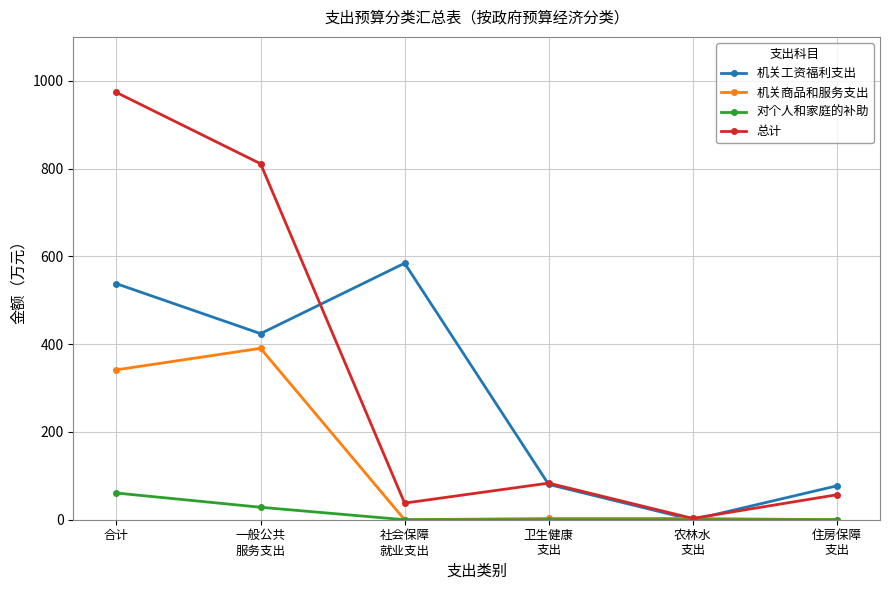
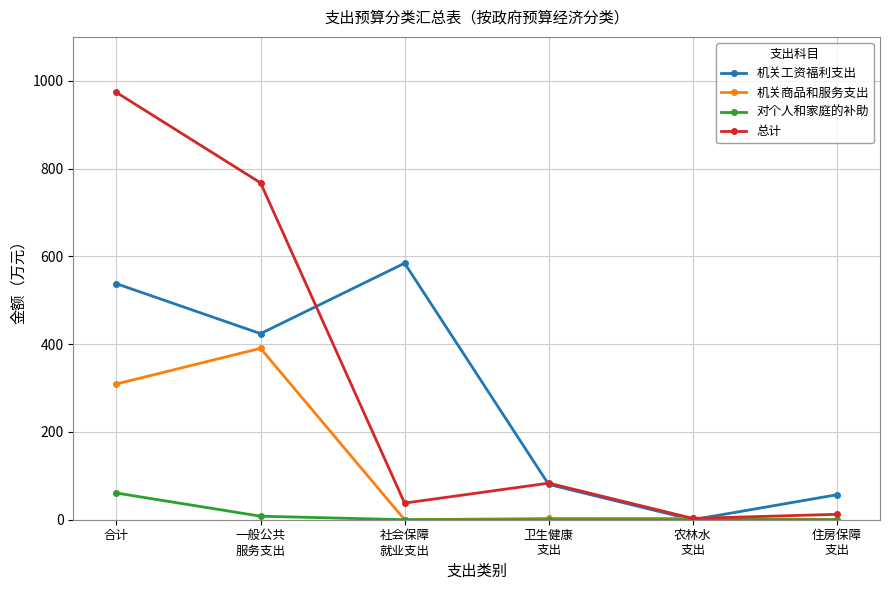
  {
    "机关工资福利支出": {
      "合计": 540,
      "一般公共 服务支出": 420,
      "社会保障 就业支出": 580,
-     "住房保障 支出": 80
+     "住房保障 支出": 60
    },
    "机关商品和服务支出": {
-     "合计": 340,
+     "合计": 310,
      "一般公共 服务支出": 390
    },
    "对个人和家庭的补助": {
      "合计": 60,
-     "一般公共 服务支出": 30
+     "一般公共 服务支出": 10
    },
    "总计": {
      "合计": 970,
-     "一般公共 服务支出": 810,
+     "一般公共 服务支出": 770,
      "社会保障 就业支出": 40,
-     "住房保障 支出": 60
+     "住房保障 支出": 10
    }
  }
